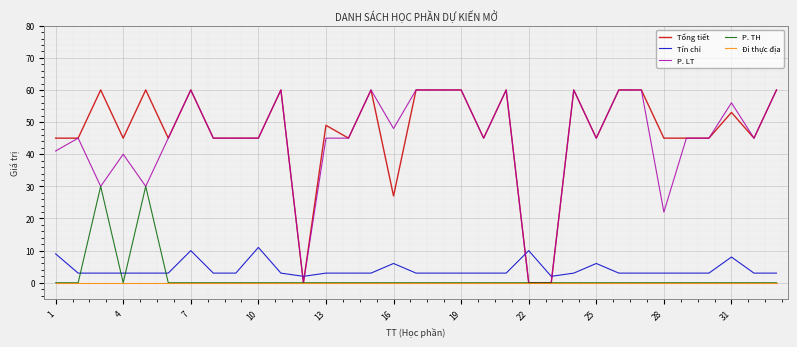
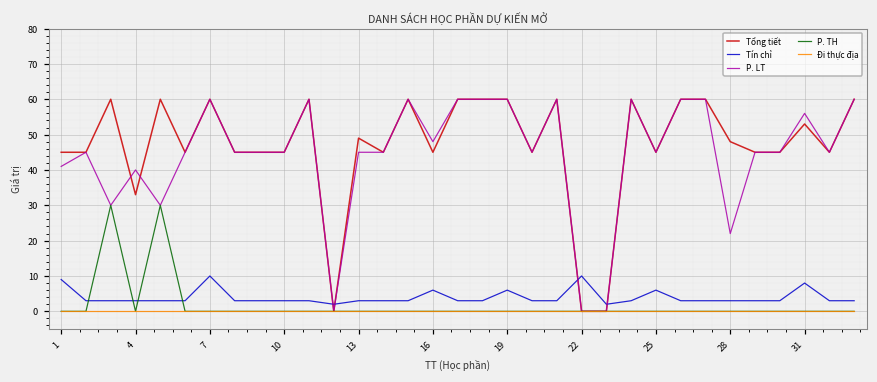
  {
    "Tổng tiết": {
      "1": 45,
-     "4": 45,
+     "4": 33,
      "13": 49,
-     "16": 27,
-     "28": 45,
+     "16": 45,
+     "28": 48,
      "31": 53
    },
    "Tín chỉ": {
      "1": 9,
      "4": 3,
      "7": 10,
-     "10": 11,
+     "10": 3,
      "13": 3,
      "16": 6,
-     "19": 3,
+     "19": 6,
      "22": 10,
      "25": 6,
      "28": 3,
      "31": 8
    },
    "P. LT": {
      "1": 41,
      "4": 40,
      "13": 45,
      "16": 48,
      "28": 22,
      "31": 56
    }
  }
